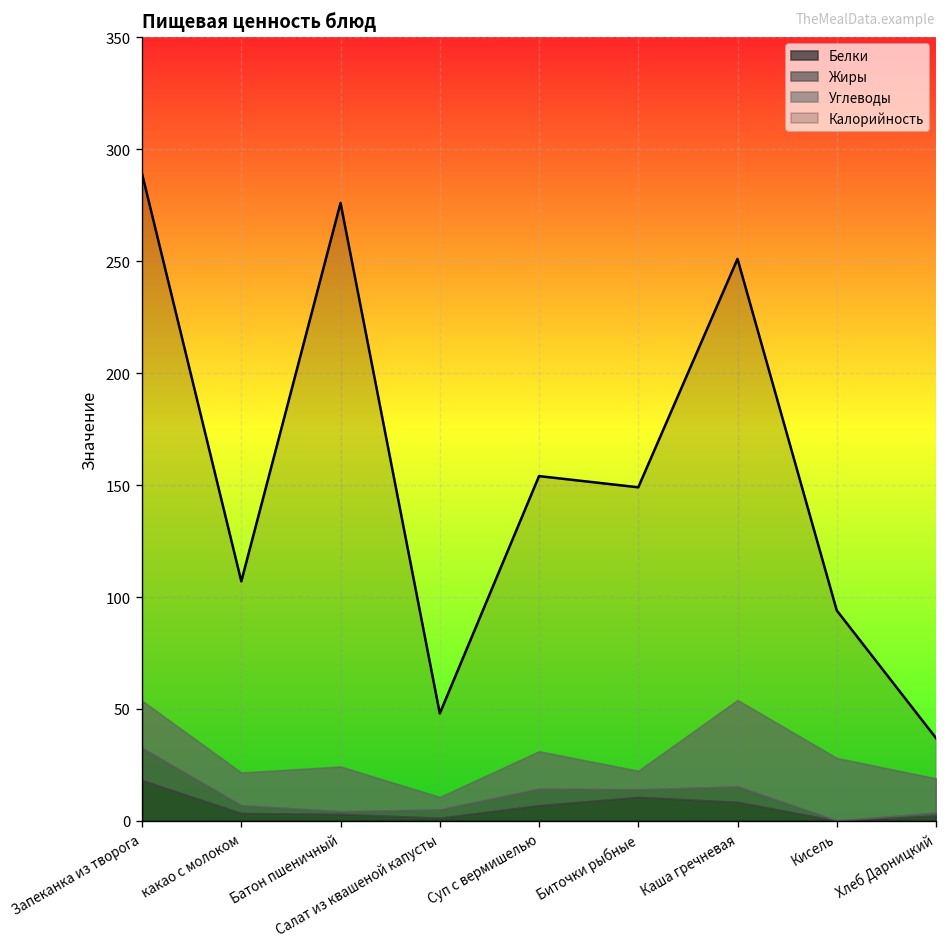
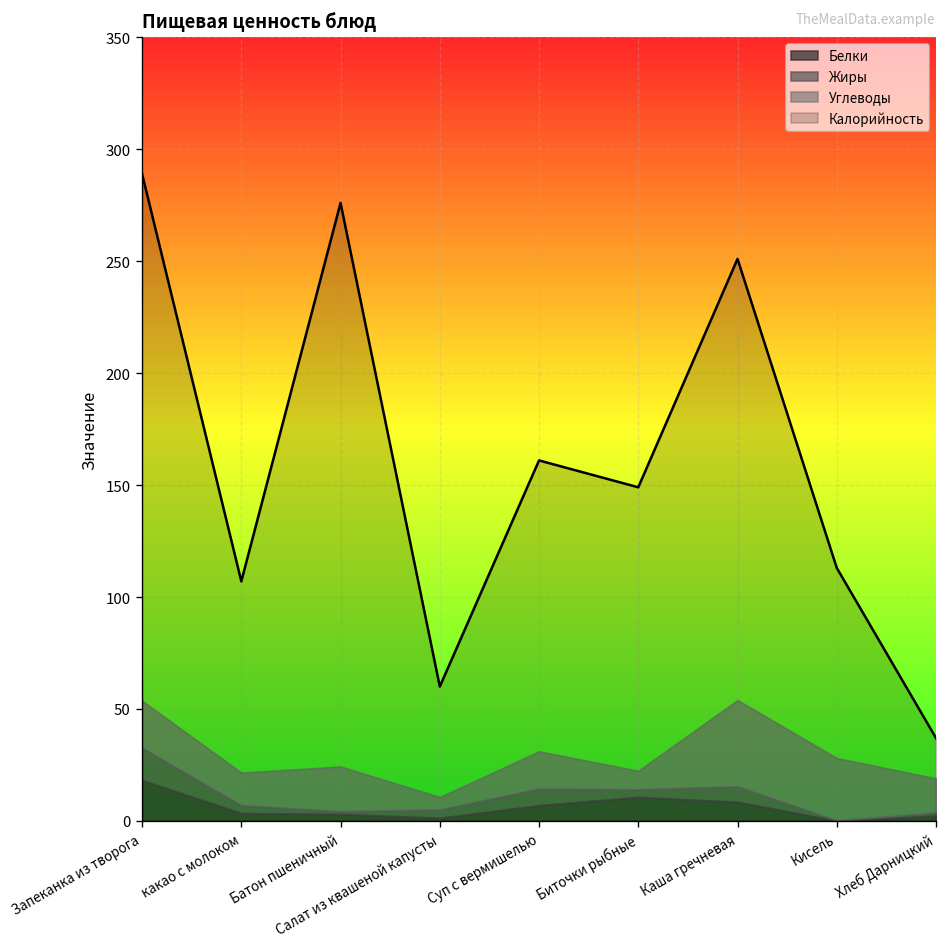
  {
    "Калорийность": {
      "Запеканка из творога": 289,
      "какао с молоком": 107,
      "Батон пшеничный": 276,
-     "Салат из квашеной капусты": 48,
-     "Суп с вермишелью": 154,
+     "Салат из квашеной капусты": 60,
+     "Суп с вермишелью": 161,
      "Биточки рыбные": 149,
      "Каша гречневая": 251,
-     "Кисель": 94,
+     "Кисель": 113,
      "Хлеб Дарницкий": 37
    }
  }
